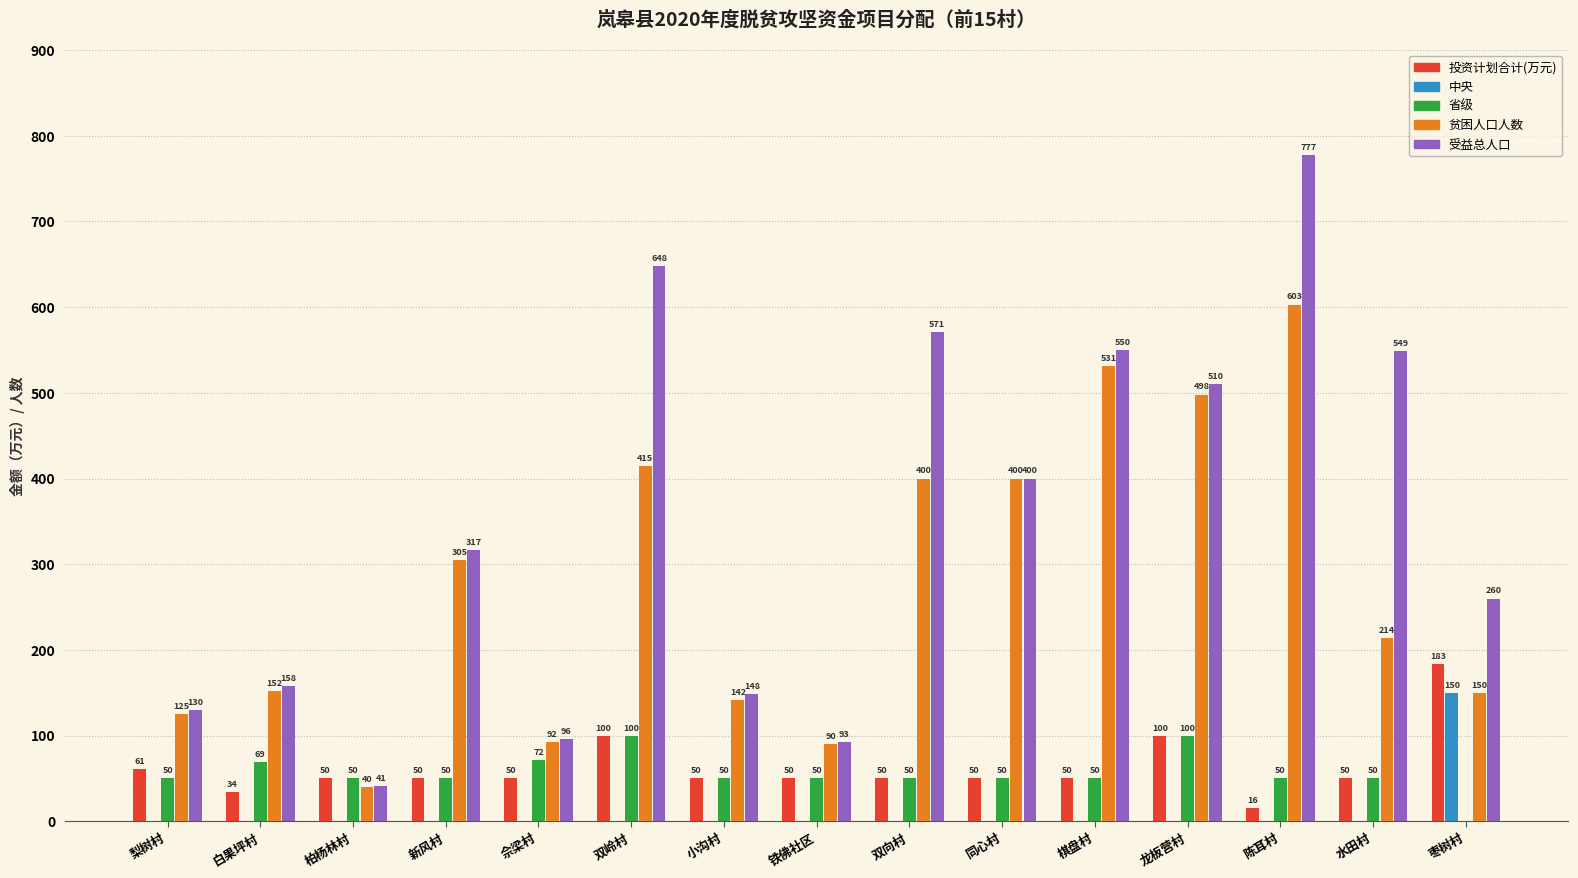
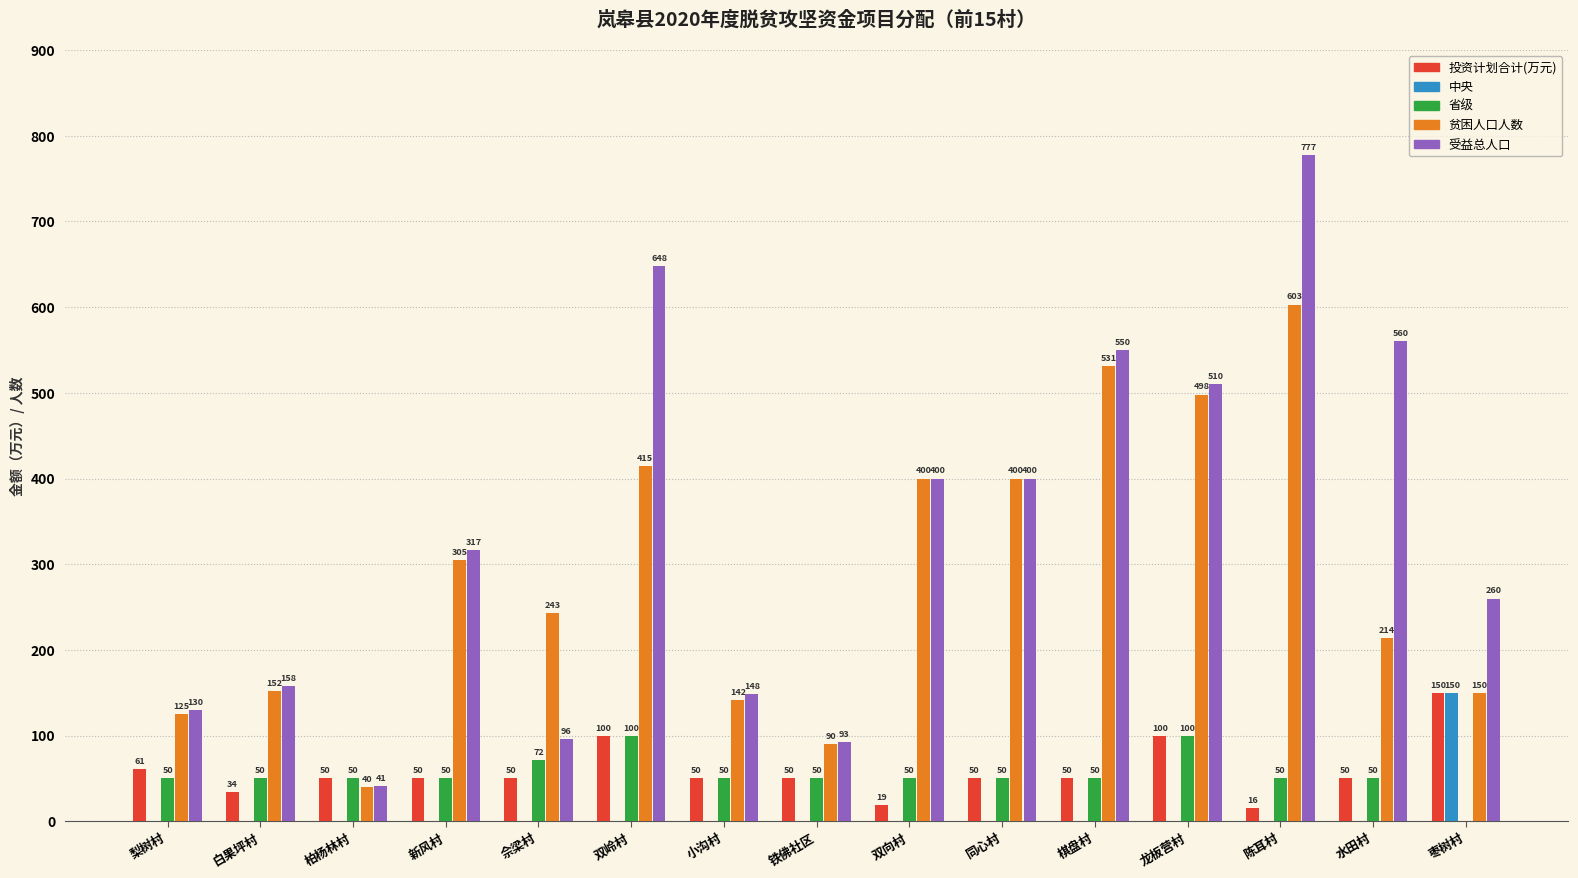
  {
    "投资计划合计(万元)": {
      "梨树村": 61,
      "白果坪村": 34,
      "柏杨林村": 50,
      "新风村": 50,
      "佘梁村": 50,
      "双岭村": 100,
      "小沟村": 50,
      "铁佛社区": 50,
-     "双向村": 50,
+     "双向村": 19,
      "同心村": 50,
      "棋盘村": 50,
      "龙板营村": 100,
      "陈耳村": 16,
      "水田村": 50,
-     "枣树村": 183
+     "枣树村": 150
    },
    "中央": {
      "枣树村": 150
    },
    "省级": {
      "梨树村": 50,
-     "白果坪村": 69,
+     "白果坪村": 50,
      "柏杨林村": 50,
      "新风村": 50,
      "佘梁村": 72,
      "双岭村": 100,
      "小沟村": 50,
      "铁佛社区": 50,
      "双向村": 50,
      "同心村": 50,
      "棋盘村": 50,
      "龙板营村": 100,
      "陈耳村": 50,
      "水田村": 50
    },
    "贫困人口人数": {
      "梨树村": 125,
      "白果坪村": 152,
      "柏杨林村": 40,
      "新风村": 305,
-     "佘梁村": 92,
+     "佘梁村": 243,
      "双岭村": 415,
      "小沟村": 142,
      "铁佛社区": 90,
      "双向村": 400,
      "同心村": 400,
      "棋盘村": 531,
      "龙板营村": 498,
      "陈耳村": 603,
      "水田村": 214,
      "枣树村": 150
    },
    "受益总人口": {
      "梨树村": 130,
      "白果坪村": 158,
      "柏杨林村": 41,
      "新风村": 317,
      "佘梁村": 96,
      "双岭村": 648,
      "小沟村": 148,
      "铁佛社区": 93,
-     "双向村": 571,
+     "双向村": 400,
      "同心村": 400,
      "棋盘村": 550,
      "龙板营村": 510,
      "陈耳村": 777,
-     "水田村": 549,
+     "水田村": 560,
      "枣树村": 260
    }
  }
